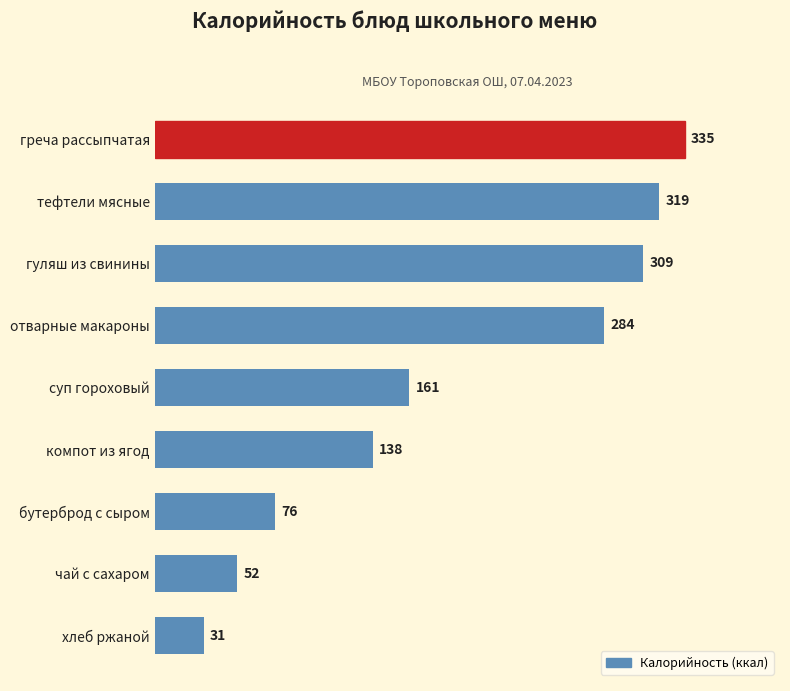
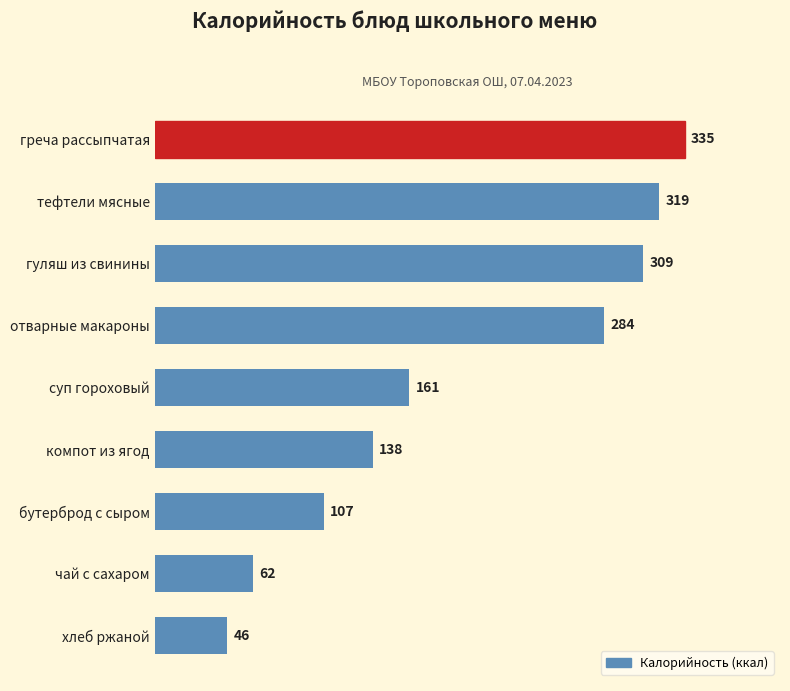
  {
    "греча рассыпчатая": 335,
    "тефтели мясные": 319,
    "гуляш из свинины": 309,
    "отварные макароны": 284,
    "суп гороховый": 161,
    "компот из ягод": 138,
-   "бутерброд с сыром": 76,
-   "чай с сахаром": 52,
-   "хлеб ржаной": 31
+   "бутерброд с сыром": 107,
+   "чай с сахаром": 62,
+   "хлеб ржаной": 46
  }
